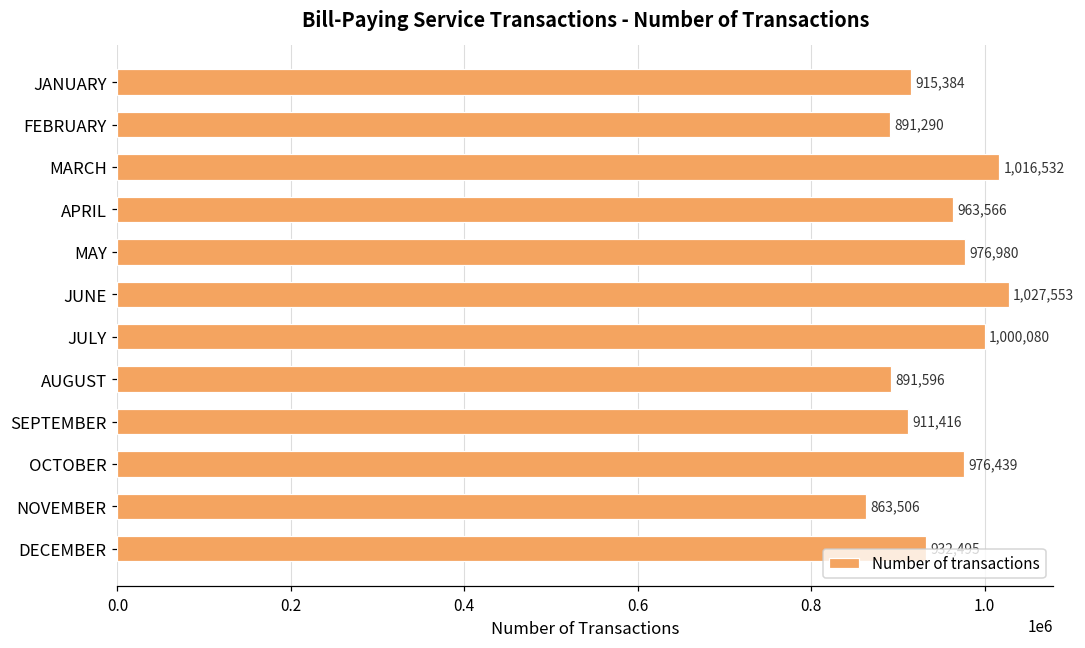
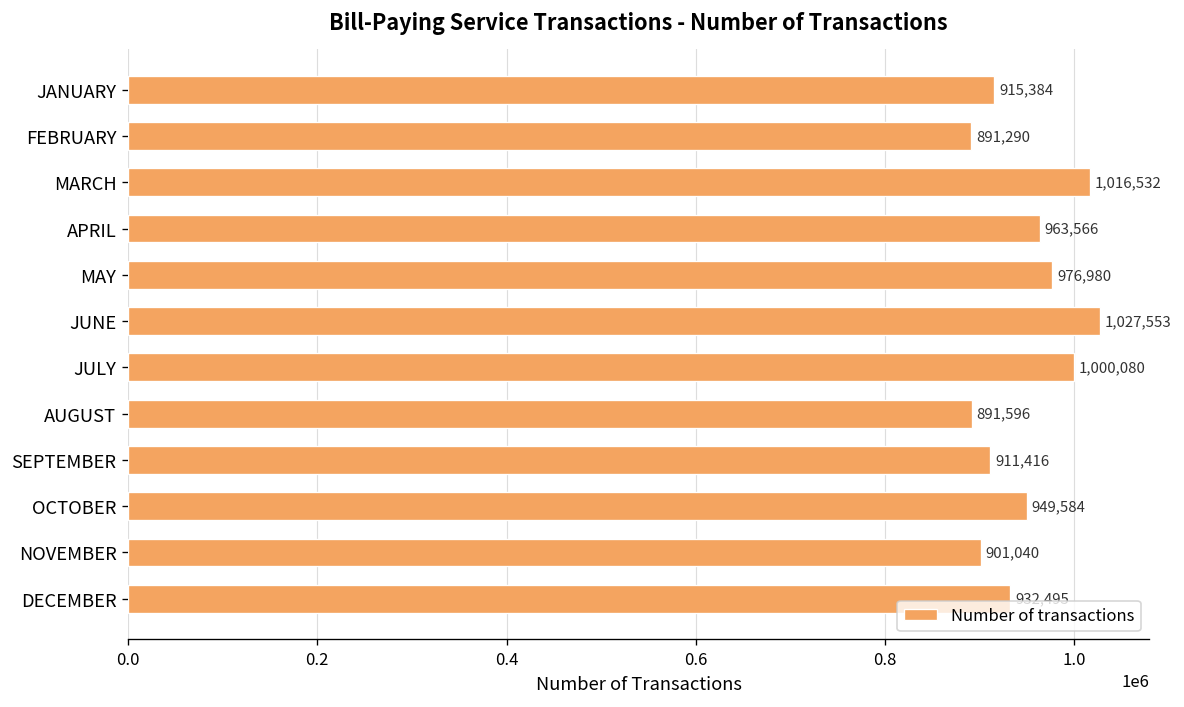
  {
    "JANUARY": "915,384",
    "FEBRUARY": "891,290",
    "MARCH": "1,016,532",
    "APRIL": "963,566",
    "MAY": "976,980",
    "JUNE": "1,027,553",
    "JULY": "1,000,080",
    "AUGUST": "891,596",
    "SEPTEMBER": "911,416",
-   "OCTOBER": "976,439",
-   "NOVEMBER": "863,506"
+   "OCTOBER": "949,584",
+   "NOVEMBER": "901,040"
  }
